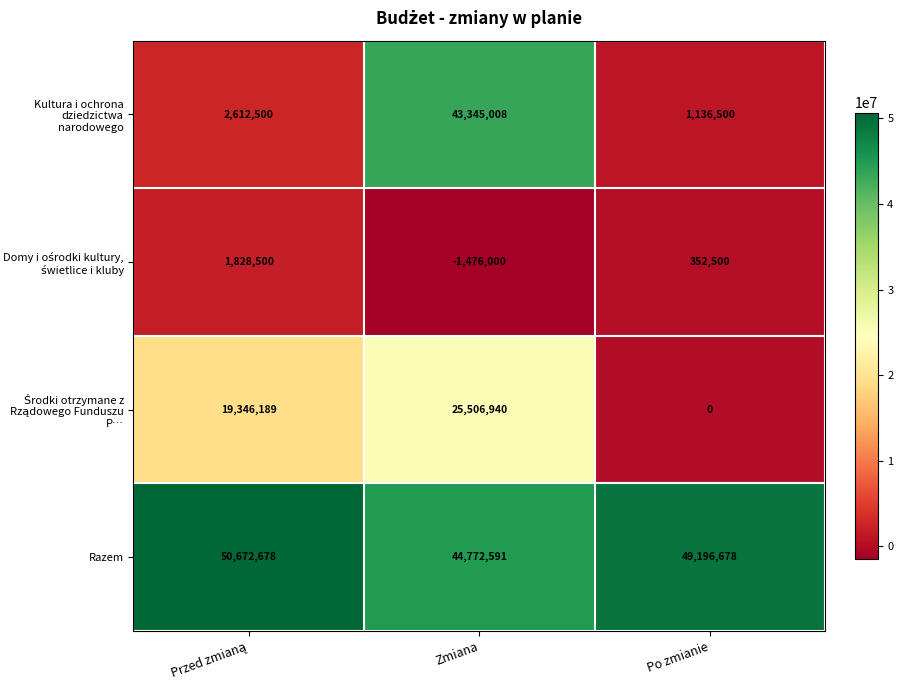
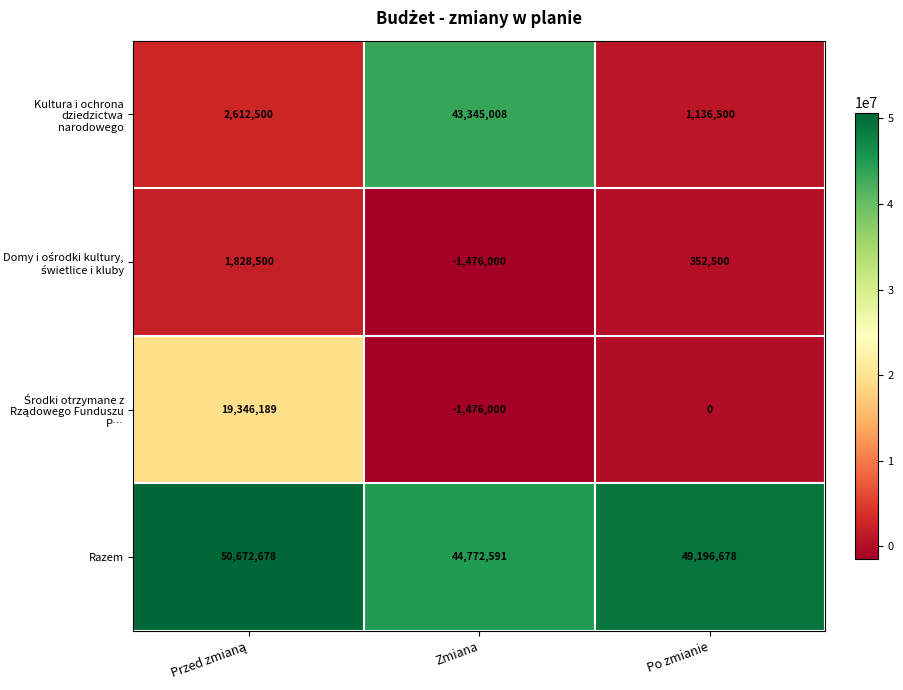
  {
    "Kultura i ochrona dziedzictwa narodowego": {
      "Przed zmianą": "2,612,500",
      "Zmiana": "43,345,008",
      "Po zmianie": "1,136,500"
    },
    "Domy i ośrodki kultury, świetlice i kluby": {
      "Przed zmianą": "1,828,500",
      "Zmiana": "-1,476,000",
      "Po zmianie": "352,500"
    },
    "Środki otrzymane z Rządowego Funduszu P…": {
      "Przed zmianą": "19,346,189",
-     "Zmiana": "25,506,940",
+     "Zmiana": "-1,476,000",
      "Po zmianie": "0"
    },
    "Razem": {
      "Przed zmianą": "50,672,678",
      "Zmiana": "44,772,591",
      "Po zmianie": "49,196,678"
    }
  }
